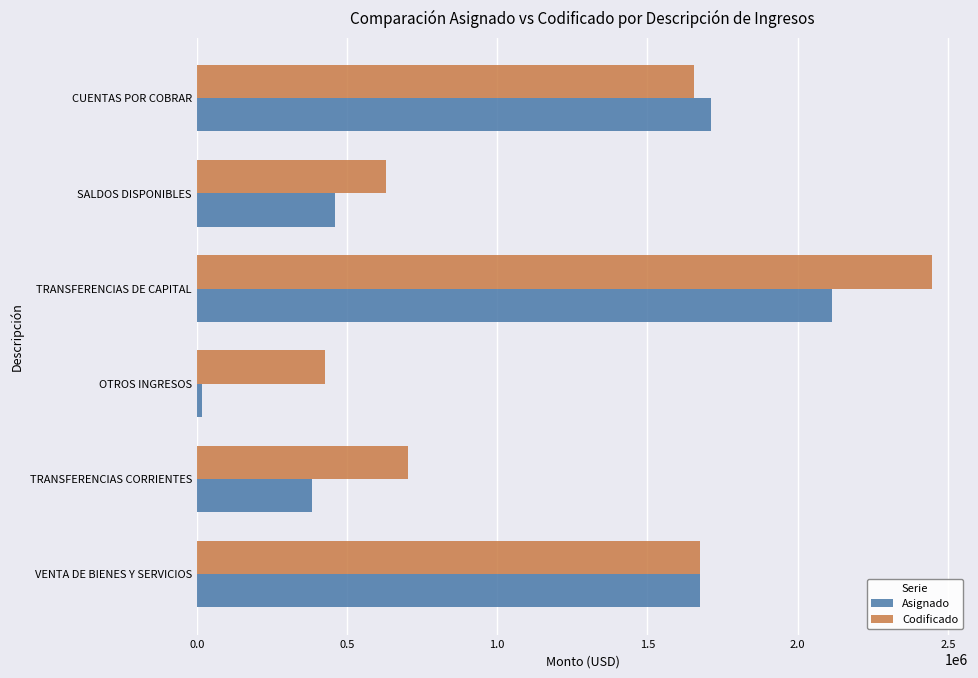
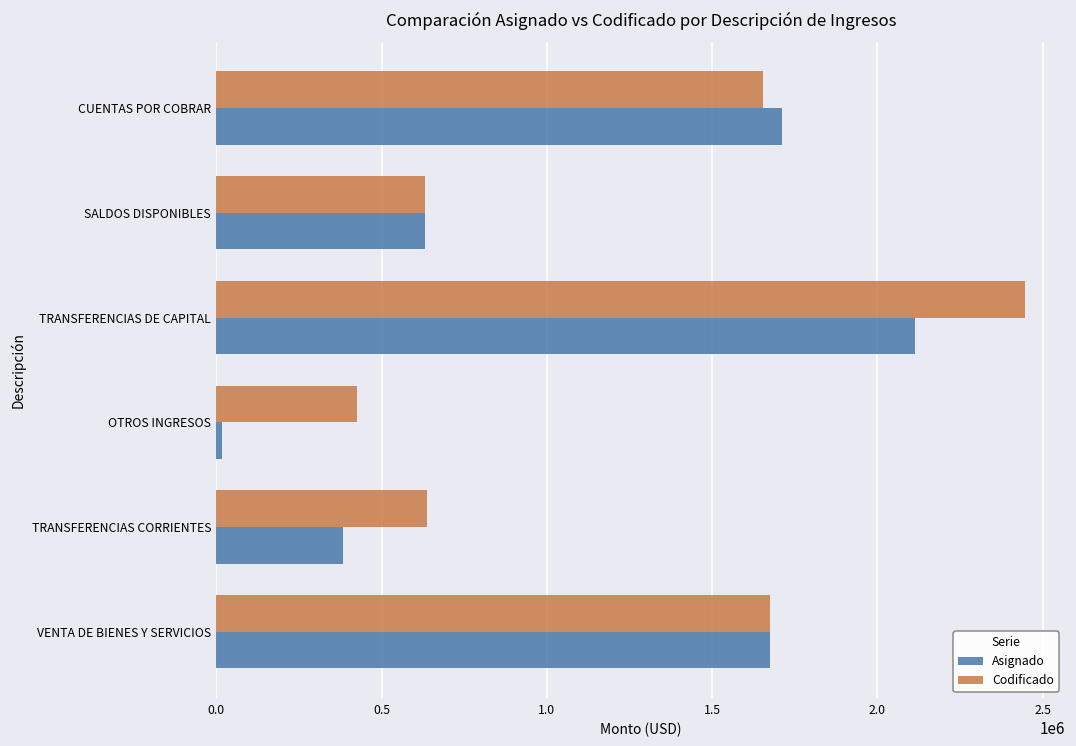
  {
    "Asignado": {
      "CUENTAS POR COBRAR": 1710000,
-     "SALDOS DISPONIBLES": 460000,
+     "SALDOS DISPONIBLES": 630000,
      "TRANSFERENCIAS DE CAPITAL": 2110000,
      "OTROS INGRESOS": 20000,
      "TRANSFERENCIAS CORRIENTES": 380000,
      "VENTA DE BIENES Y SERVICIOS": 1680000
    },
    "Codificado": {
      "CUENTAS POR COBRAR": 1660000,
      "SALDOS DISPONIBLES": 630000,
      "TRANSFERENCIAS DE CAPITAL": 2450000,
      "OTROS INGRESOS": 430000,
-     "TRANSFERENCIAS CORRIENTES": 700000,
+     "TRANSFERENCIAS CORRIENTES": 640000,
      "VENTA DE BIENES Y SERVICIOS": 1680000
    }
  }
